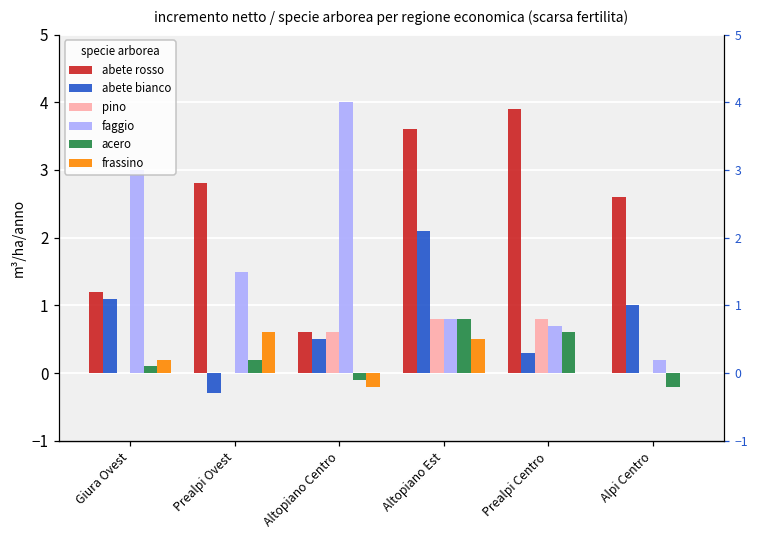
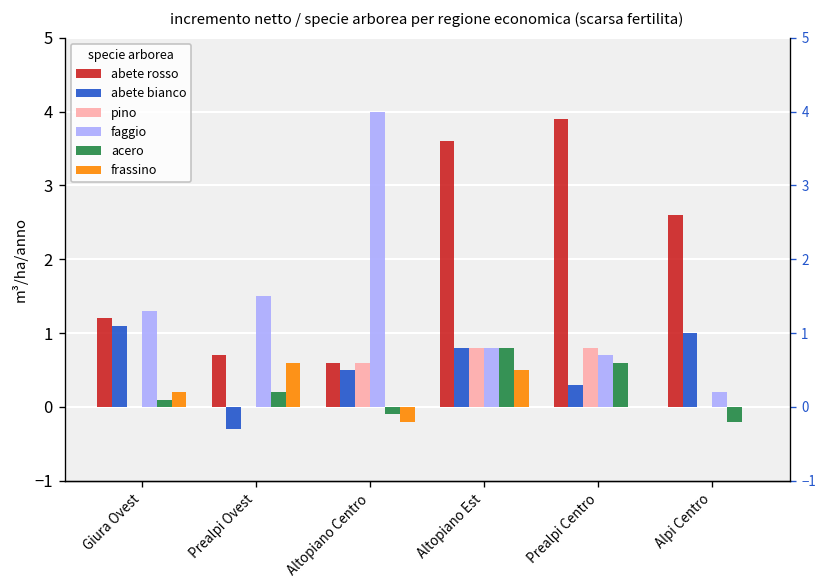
  {
    "abete rosso": {
      "Giura Ovest": 1.2,
-     "Prealpi Ovest": 2.8,
+     "Prealpi Ovest": 0.7,
      "Altopiano Centro": 0.6,
      "Altopiano Est": 3.6,
      "Prealpi Centro": 3.9,
      "Alpi Centro": 2.6
    },
    "abete bianco": {
      "Giura Ovest": 1.1,
      "Prealpi Ovest": -0.3,
      "Altopiano Centro": 0.5,
-     "Altopiano Est": 2.1,
+     "Altopiano Est": 0.8,
      "Prealpi Centro": 0.3,
      "Alpi Centro": 1.0
    },
    "pino": {
      "Giura Ovest": 0.0,
      "Prealpi Ovest": 0.0,
      "Altopiano Centro": 0.6,
      "Altopiano Est": 0.8,
      "Prealpi Centro": 0.8,
      "Alpi Centro": 0.0
    },
    "faggio": {
-     "Giura Ovest": 3.0,
+     "Giura Ovest": 1.3,
      "Prealpi Ovest": 1.5,
      "Altopiano Centro": 4.0,
      "Altopiano Est": 0.8,
      "Prealpi Centro": 0.7,
      "Alpi Centro": 0.2
    },
    "acero": {
      "Giura Ovest": 0.1,
      "Prealpi Ovest": 0.2,
      "Altopiano Centro": -0.1,
      "Altopiano Est": 0.8,
      "Prealpi Centro": 0.6,
      "Alpi Centro": -0.2
    },
    "frassino": {
      "Giura Ovest": 0.2,
      "Prealpi Ovest": 0.6,
      "Altopiano Centro": -0.2,
      "Altopiano Est": 0.5,
      "Prealpi Centro": 0.0,
      "Alpi Centro": 0.0
    }
  }
